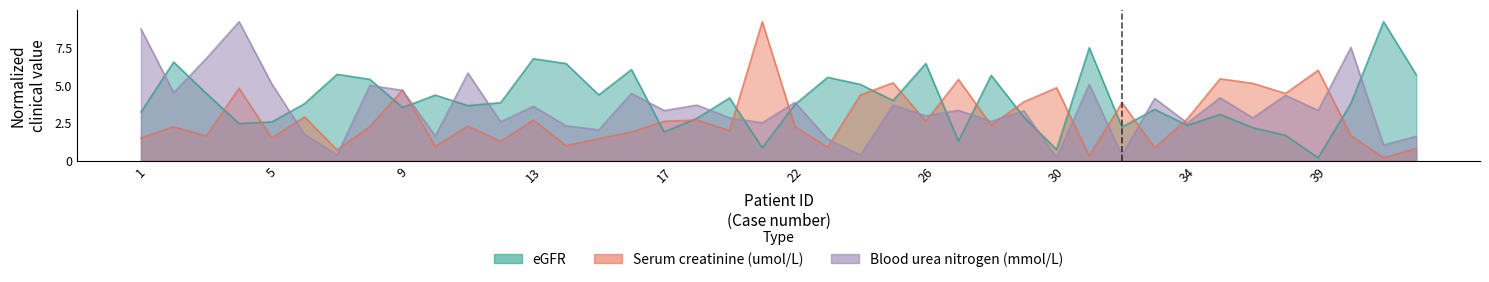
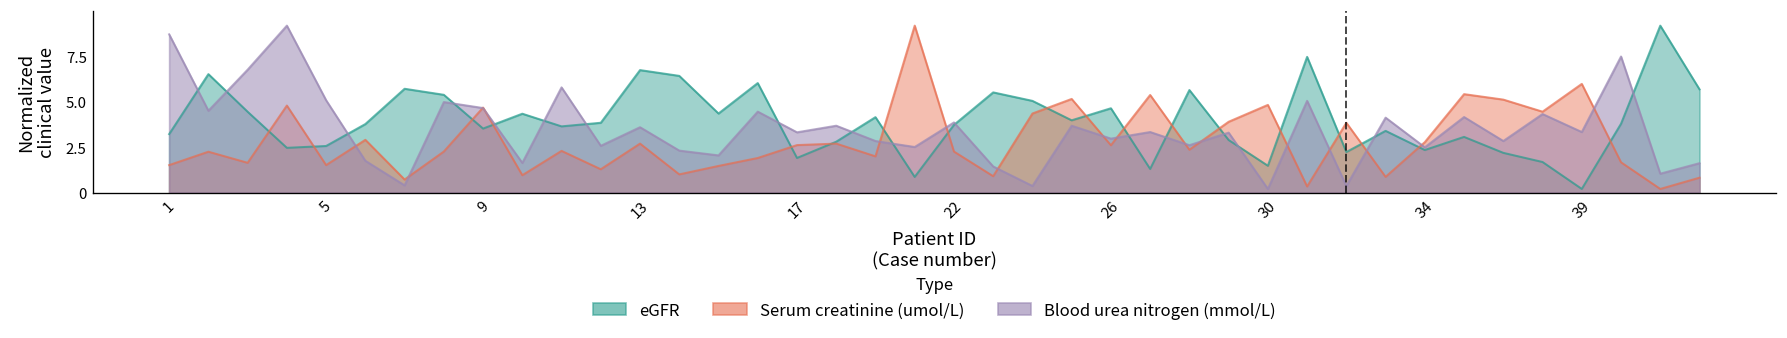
  {
    "eGFR": {
      "1": 3.2,
      "5": 2.6,
      "9": 3.5,
      "13": 6.7,
      "17": 1.9,
-     "26": 6.4,
-     "30": 0.7,
+     "26": 4.6,
+     "30": 1.5,
      "39": 0.2
    }
  }
